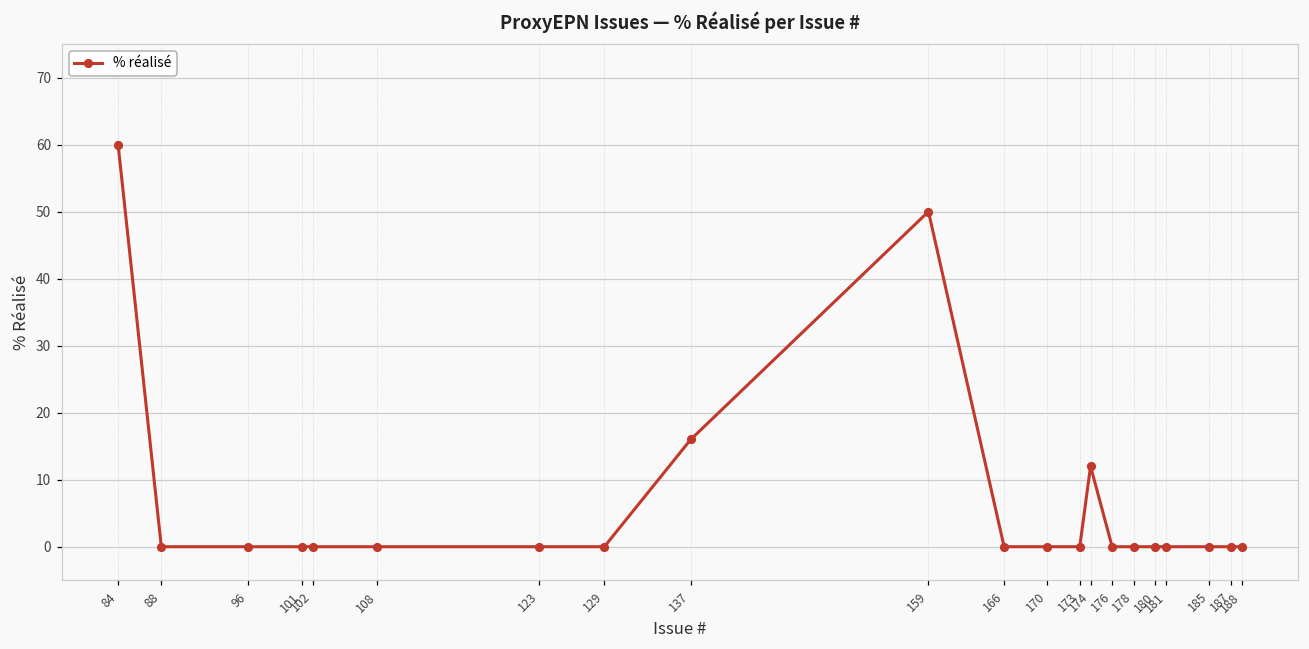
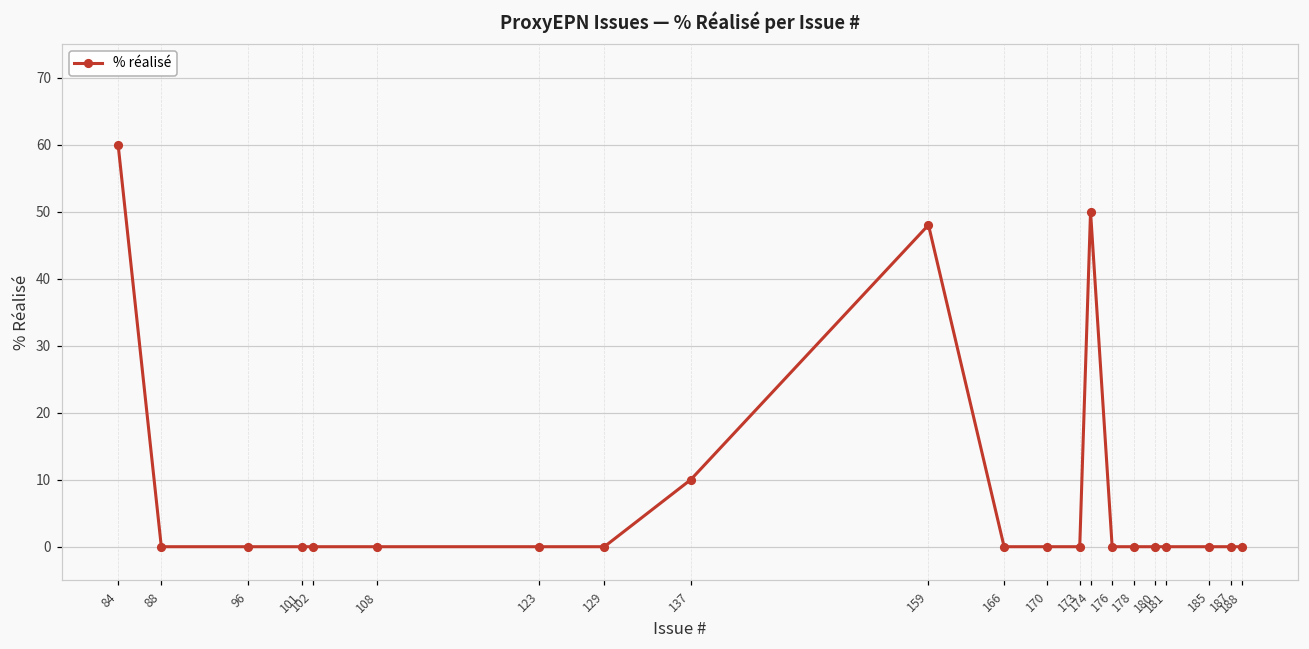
  {
    "84": 60,
    "88": 0,
    "96": 0,
    "101": 0,
    "102": 0,
    "108": 0,
    "123": 0,
    "129": 0,
-   "137": 16,
-   "159": 50,
+   "137": 10,
+   "159": 48,
    "166": 0,
    "170": 0,
    "173": 0,
-   "174": 12,
+   "174": 50,
    "176": 0,
    "178": 0,
    "180": 0,
    "181": 0,
    "185": 0,
    "187": 0,
    "188": 0
  }
